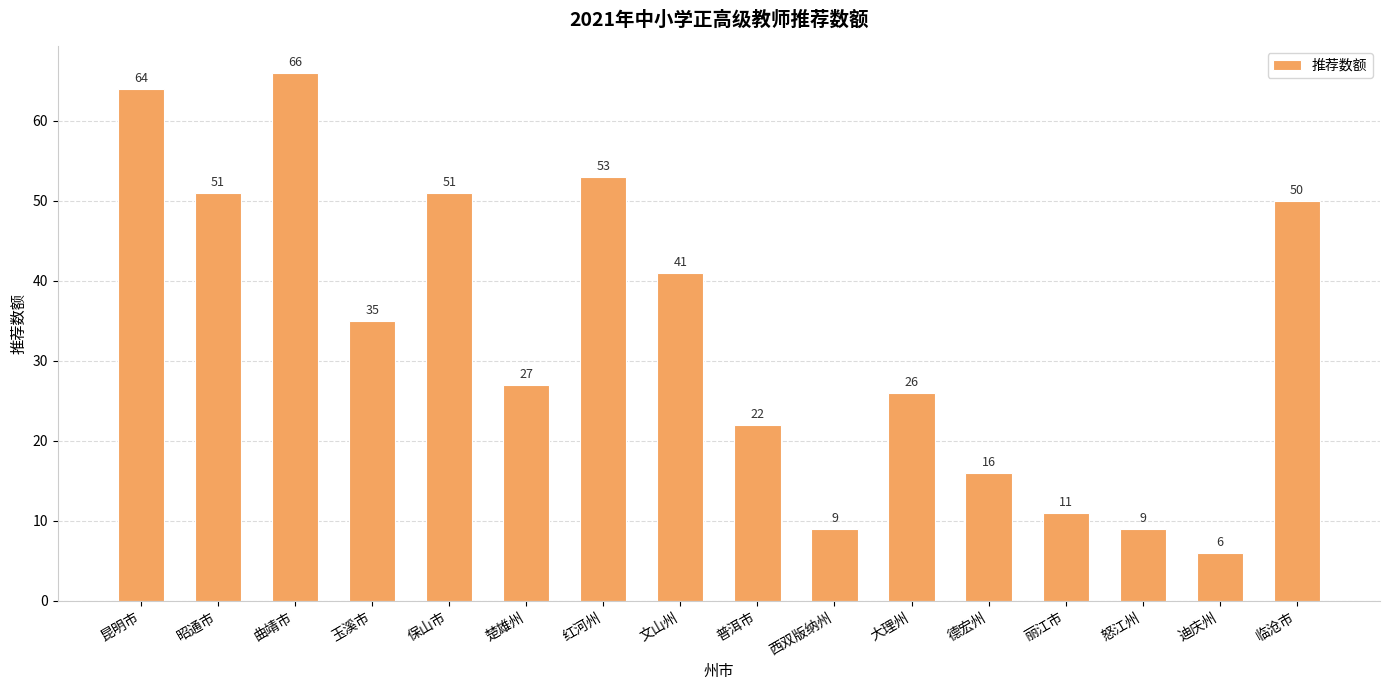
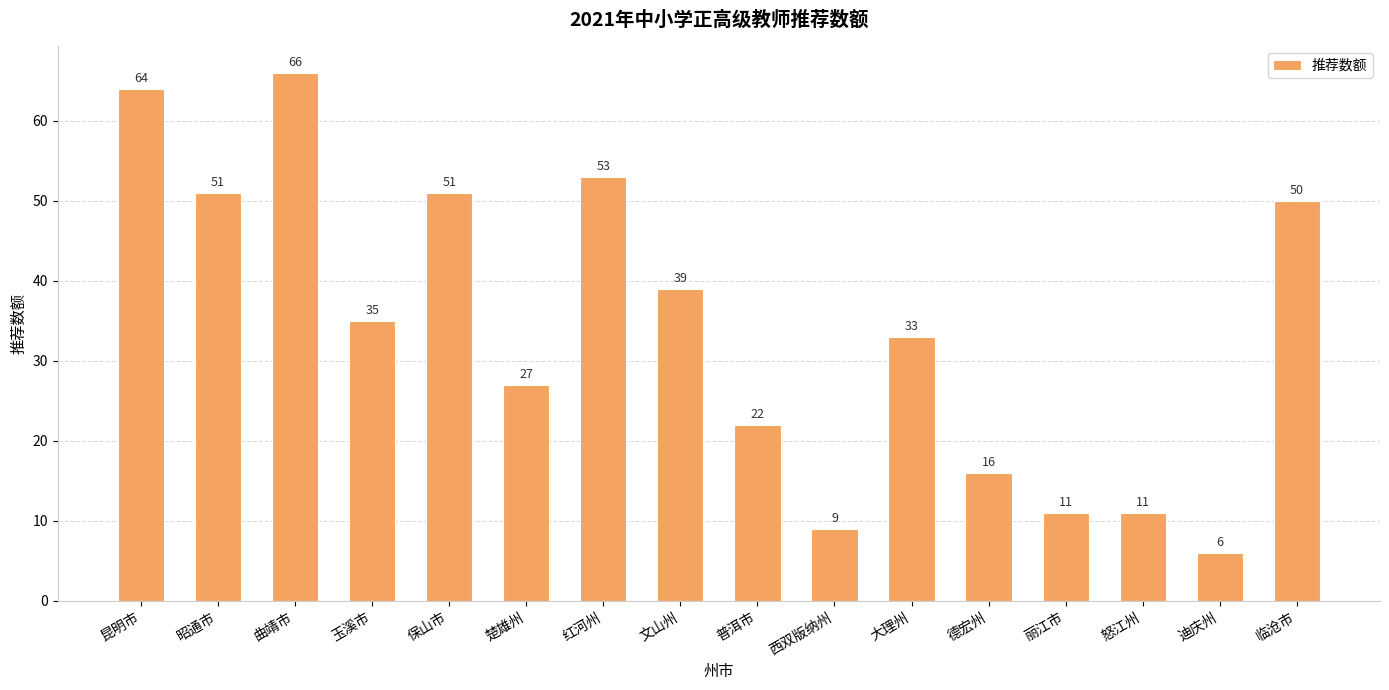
  {
    "昆明市": 64,
    "昭通市": 51,
    "曲靖市": 66,
    "玉溪市": 35,
    "保山市": 51,
    "楚雄州": 27,
    "红河州": 53,
-   "文山州": 41,
+   "文山州": 39,
    "普洱市": 22,
    "西双版纳州": 9,
-   "大理州": 26,
+   "大理州": 33,
    "德宏州": 16,
    "丽江市": 11,
-   "怒江州": 9,
+   "怒江州": 11,
    "迪庆州": 6,
    "临沧市": 50
  }
